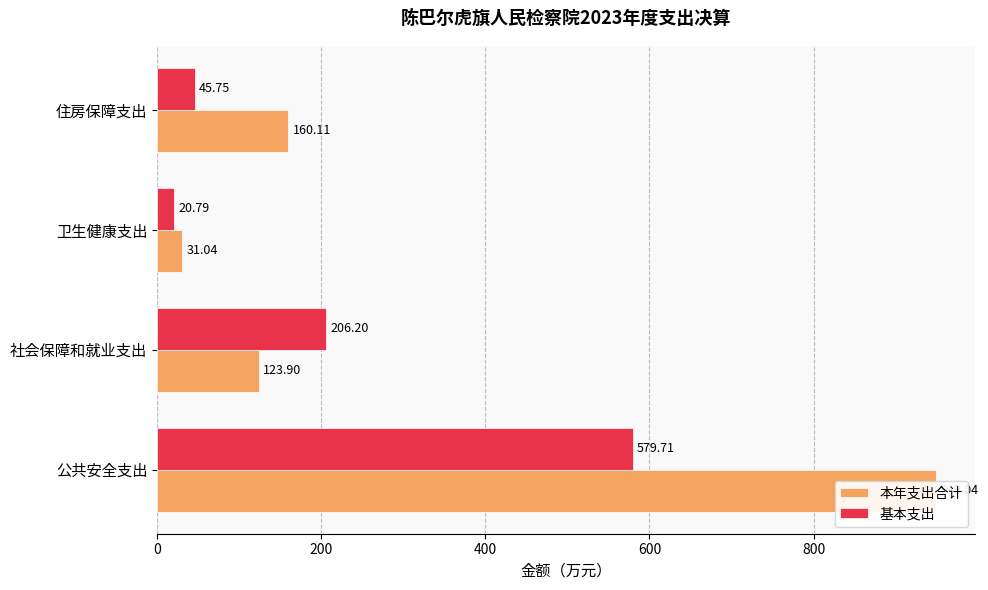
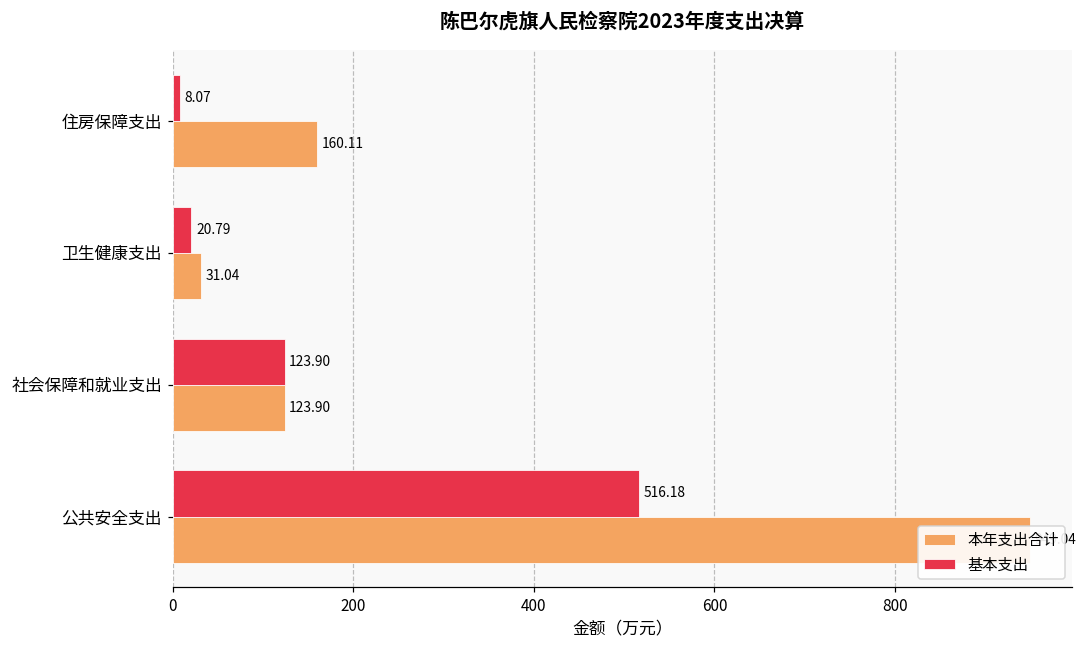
  {
    "本年支出合计": {
      "住房保障支出": 160.11,
      "卫生健康支出": 31.04,
      "社会保障和就业支出": 123.90
    },
    "基本支出": {
-     "住房保障支出": 45.75,
+     "住房保障支出": 8.07,
      "卫生健康支出": 20.79,
-     "社会保障和就业支出": 206.20,
-     "公共安全支出": 579.71
+     "社会保障和就业支出": 123.90,
+     "公共安全支出": 516.18
    }
  }
